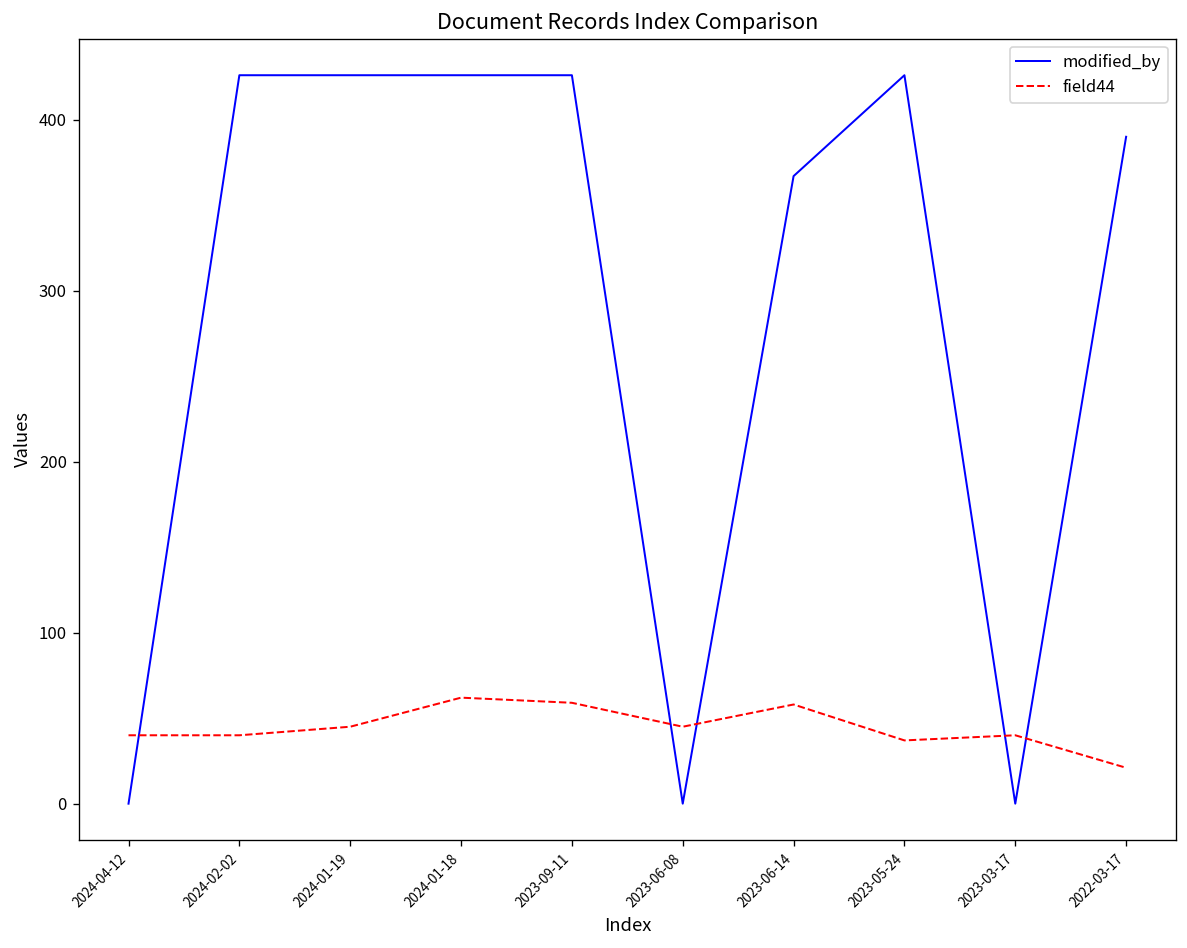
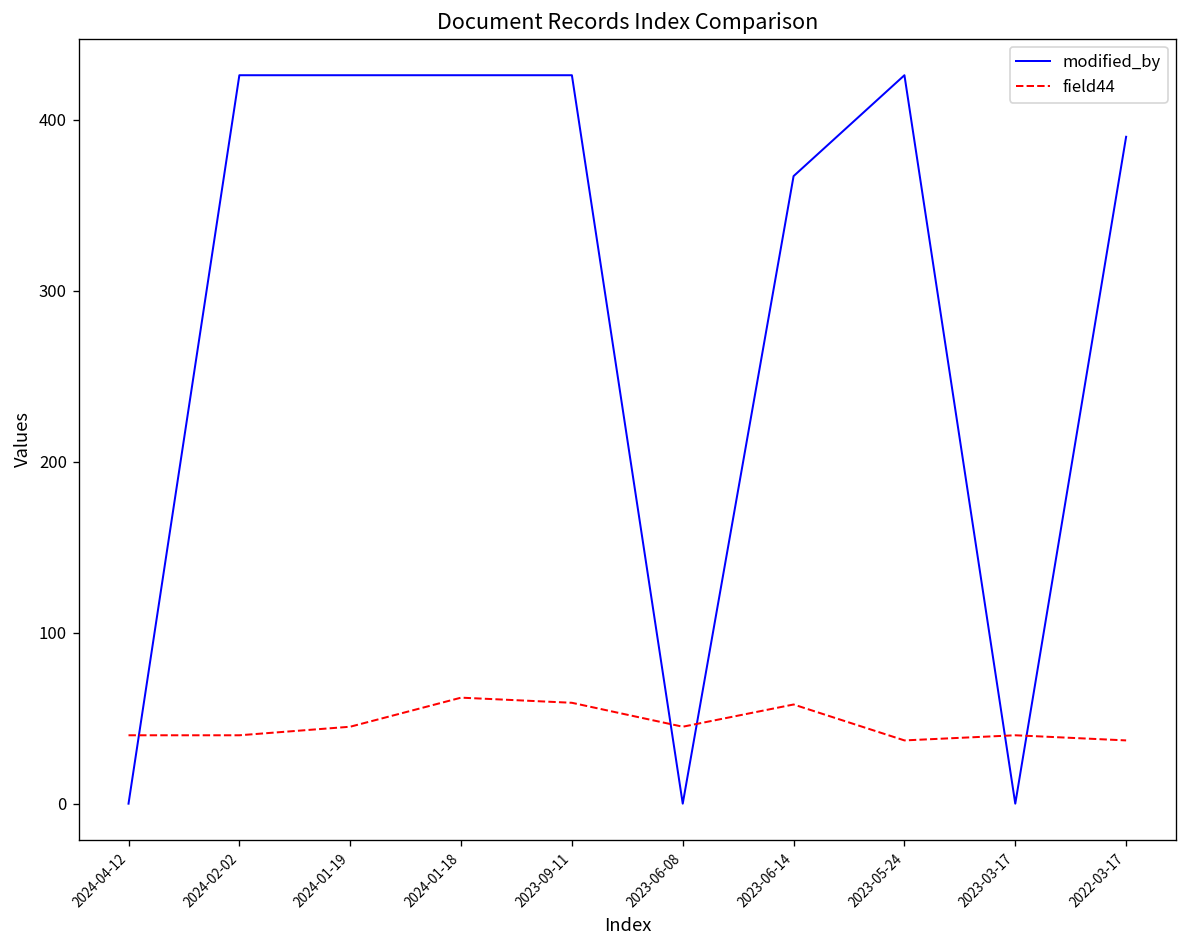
  {
    "modified_by": {
      "2024-04-12": 0,
      "2024-02-02": 426,
      "2024-01-19": 426,
      "2024-01-18": 426,
      "2023-09-11": 426,
      "2023-06-08": 0,
      "2023-06-14": 367,
      "2023-05-24": 426,
      "2023-03-17": 0,
      "2022-03-17": 390
    },
    "field44": {
      "2024-04-12": 40,
      "2024-02-02": 40,
      "2024-01-19": 45,
      "2024-01-18": 62,
      "2023-09-11": 59,
      "2023-06-08": 45,
      "2023-06-14": 58,
      "2023-05-24": 37,
      "2023-03-17": 40,
-     "2022-03-17": 21
+     "2022-03-17": 37
    }
  }
